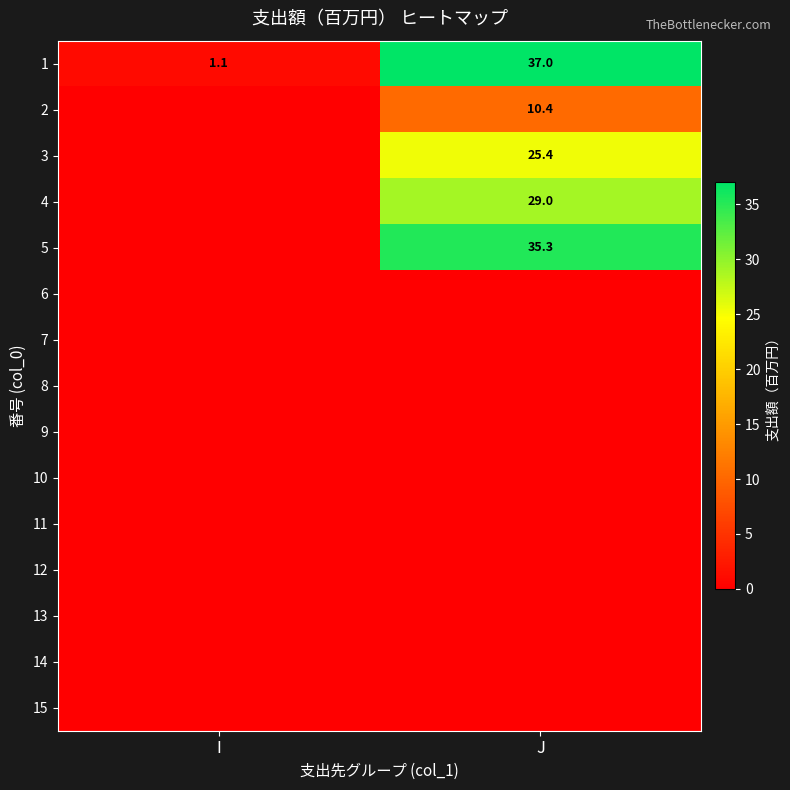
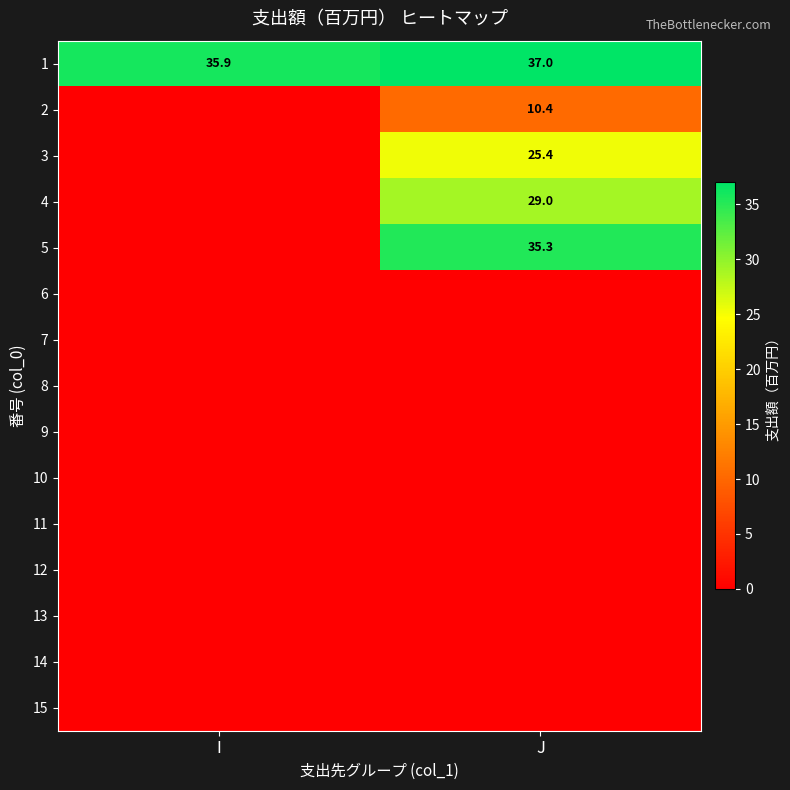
  {
    "1": {
-     "I": 1.1,
+     "I": 35.9,
      "J": 37.0
    },
    "2": {
      "J": 10.4
    },
    "3": {
      "J": 25.4
    },
    "4": {
      "J": 29.0
    },
    "5": {
      "J": 35.3
    }
  }
